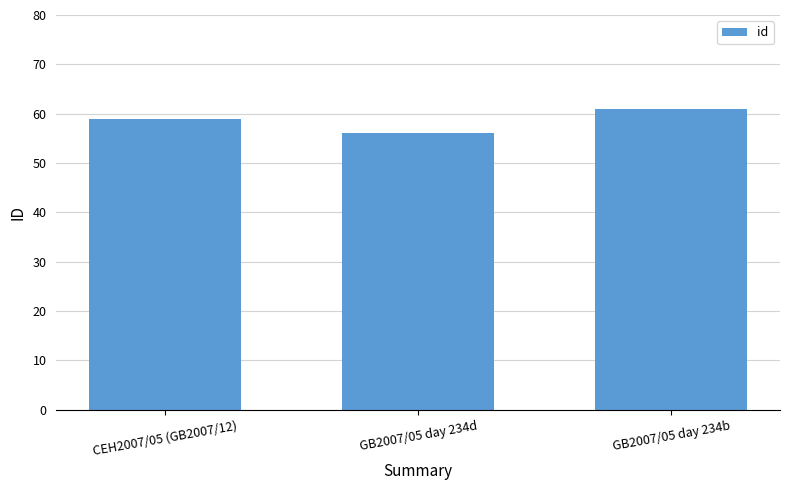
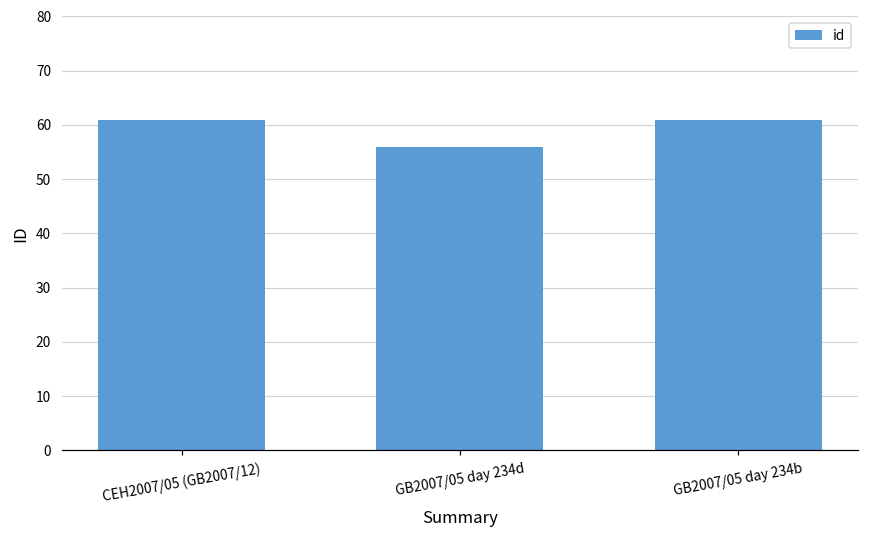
  {
-   "CEH2007/05 (GB2007/12)": 59,
+   "CEH2007/05 (GB2007/12)": 61,
    "GB2007/05 day 234d": 56,
    "GB2007/05 day 234b": 61
  }
